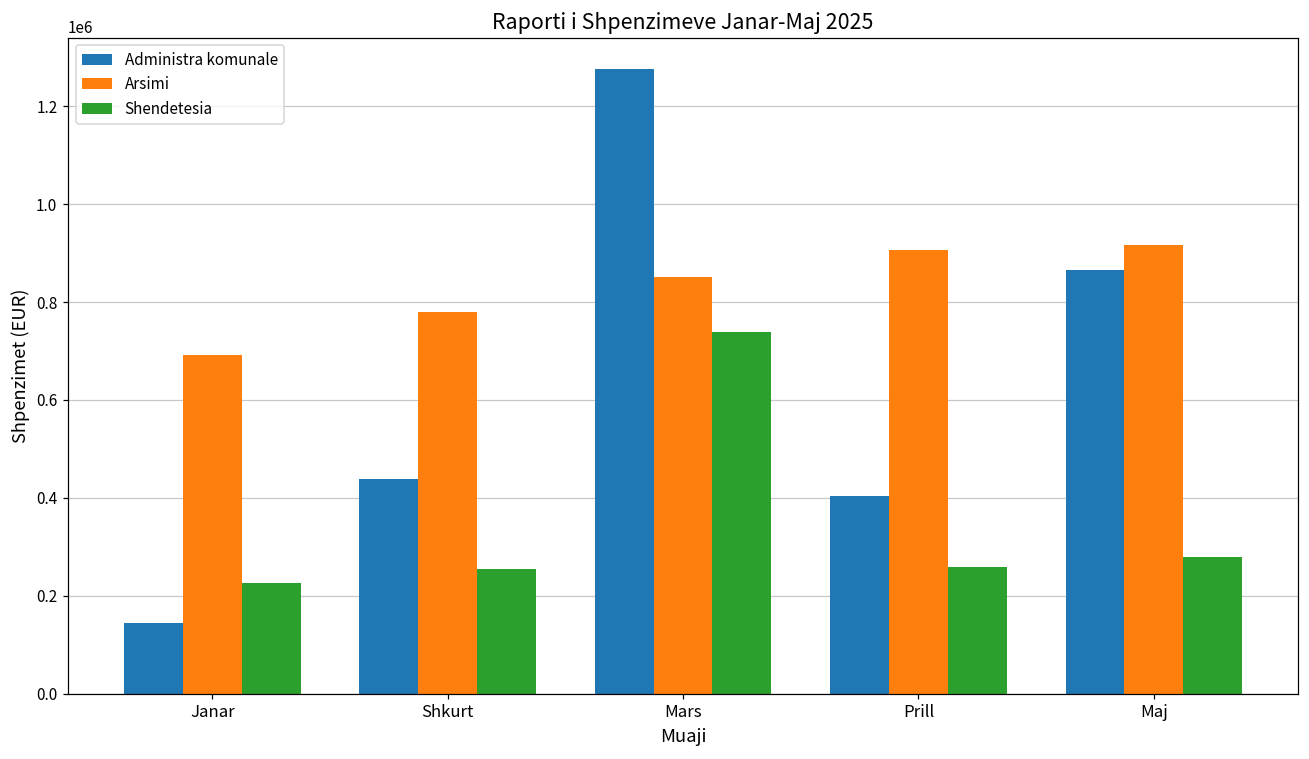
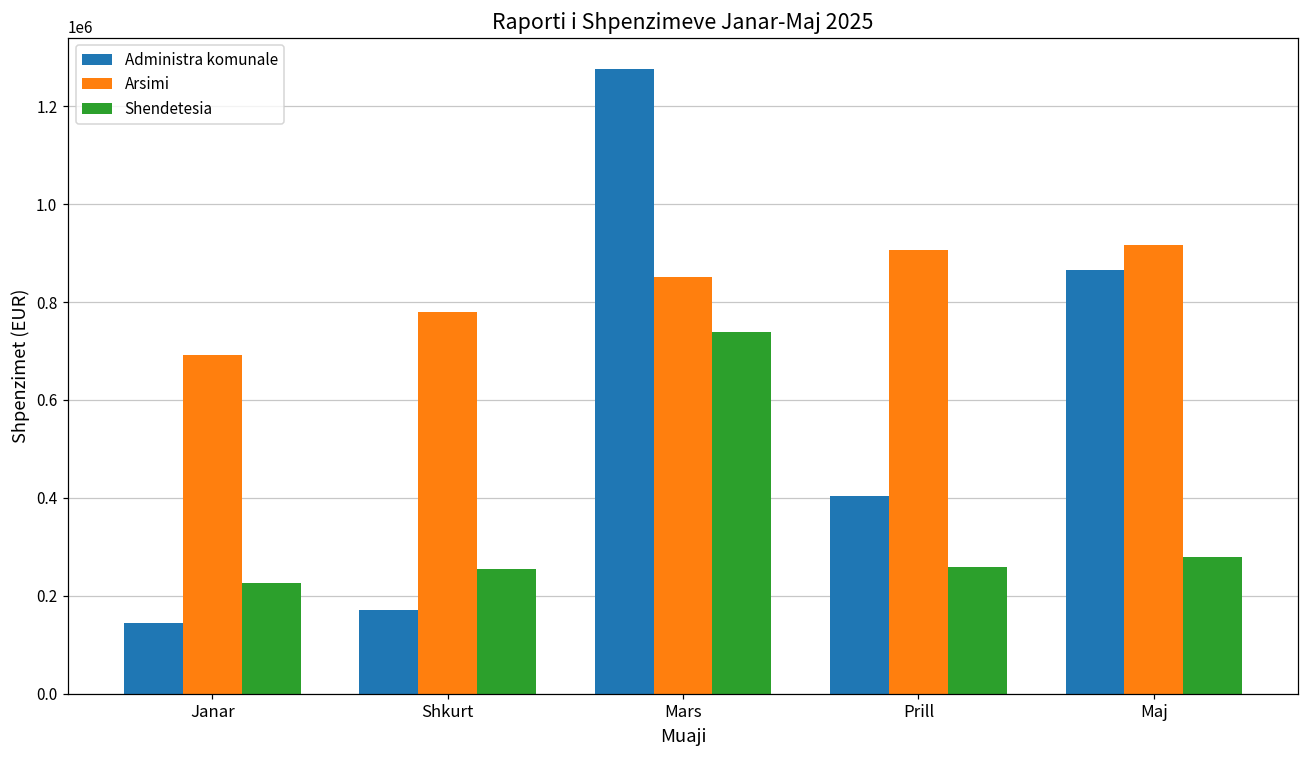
  {
    "Administra komunale": {
      "Janar": 140000,
-     "Shkurt": 440000,
+     "Shkurt": 170000,
      "Mars": 1280000,
      "Prill": 400000,
      "Maj": 870000
    },
    "Arsimi": {
      "Janar": 690000,
      "Shkurt": 780000,
      "Mars": 850000,
      "Prill": 910000,
      "Maj": 920000
    },
    "Shendetesia": {
      "Janar": 230000,
      "Shkurt": 260000,
      "Mars": 740000,
      "Prill": 260000,
      "Maj": 280000
    }
  }
